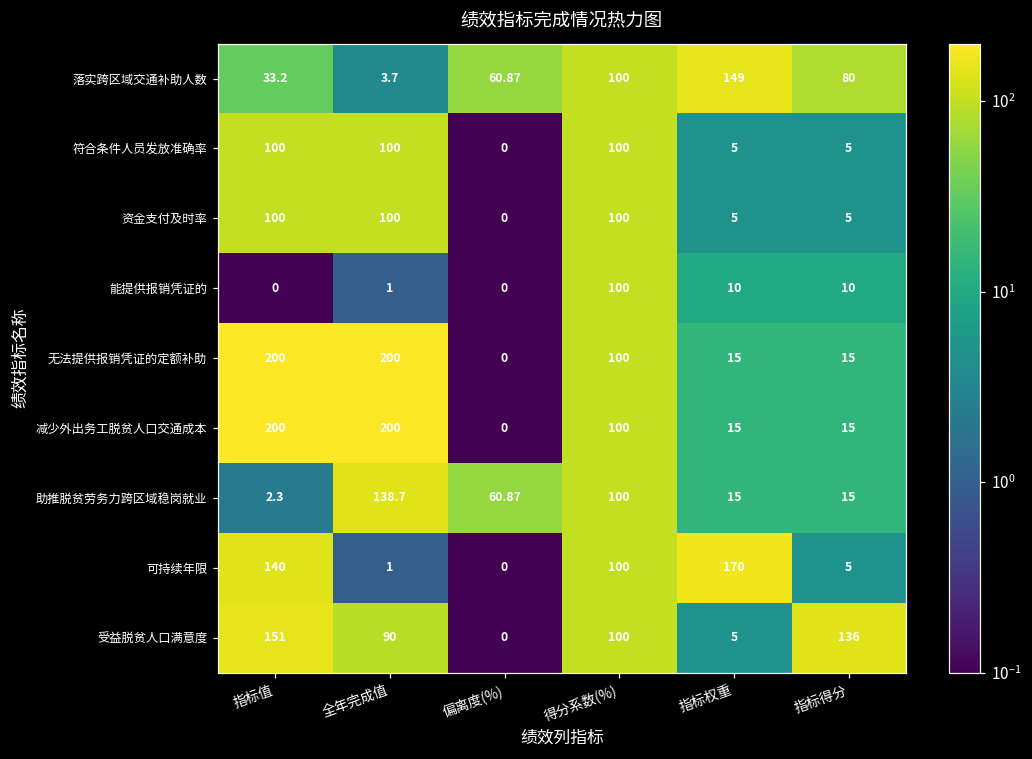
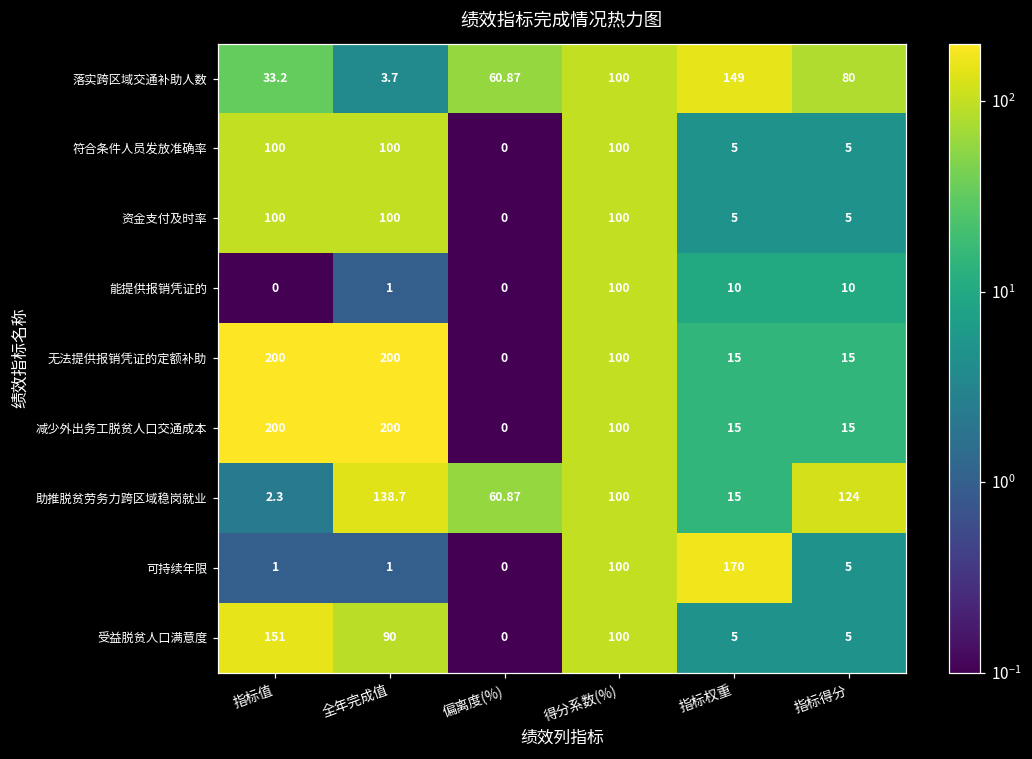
  {
    "落实跨区域交通补助人数": {
      "指标值": 33.2,
      "全年完成值": 3.7,
      "偏离度(%)": 60.87,
      "得分系数(%)": 100,
      "指标权重": 149,
      "指标得分": 80
    },
    "符合条件人员发放准确率": {
      "指标值": 100,
      "全年完成值": 100,
      "偏离度(%)": 0,
      "得分系数(%)": 100,
      "指标权重": 5,
      "指标得分": 5
    },
    "资金支付及时率": {
      "指标值": 100,
      "全年完成值": 100,
      "偏离度(%)": 0,
      "得分系数(%)": 100,
      "指标权重": 5,
      "指标得分": 5
    },
    "能提供报销凭证的": {
      "指标值": 0,
      "全年完成值": 1,
      "偏离度(%)": 0,
      "得分系数(%)": 100,
      "指标权重": 10,
      "指标得分": 10
    },
    "无法提供报销凭证的定额补助": {
      "指标值": 200,
      "全年完成值": 200,
      "偏离度(%)": 0,
      "得分系数(%)": 100,
      "指标权重": 15,
      "指标得分": 15
    },
    "减少外出务工脱贫人口交通成本": {
      "指标值": 200,
      "全年完成值": 200,
      "偏离度(%)": 0,
      "得分系数(%)": 100,
      "指标权重": 15,
      "指标得分": 15
    },
    "助推脱贫劳务力跨区域稳岗就业": {
      "指标值": 2.3,
      "全年完成值": 138.7,
      "偏离度(%)": 60.87,
      "得分系数(%)": 100,
      "指标权重": 15,
-     "指标得分": 15
+     "指标得分": 124
    },
    "可持续年限": {
-     "指标值": 140,
+     "指标值": 1,
      "全年完成值": 1,
      "偏离度(%)": 0,
      "得分系数(%)": 100,
      "指标权重": 170,
      "指标得分": 5
    },
    "受益脱贫人口满意度": {
      "指标值": 151,
      "全年完成值": 90,
      "偏离度(%)": 0,
      "得分系数(%)": 100,
      "指标权重": 5,
-     "指标得分": 136
+     "指标得分": 5
    }
  }
